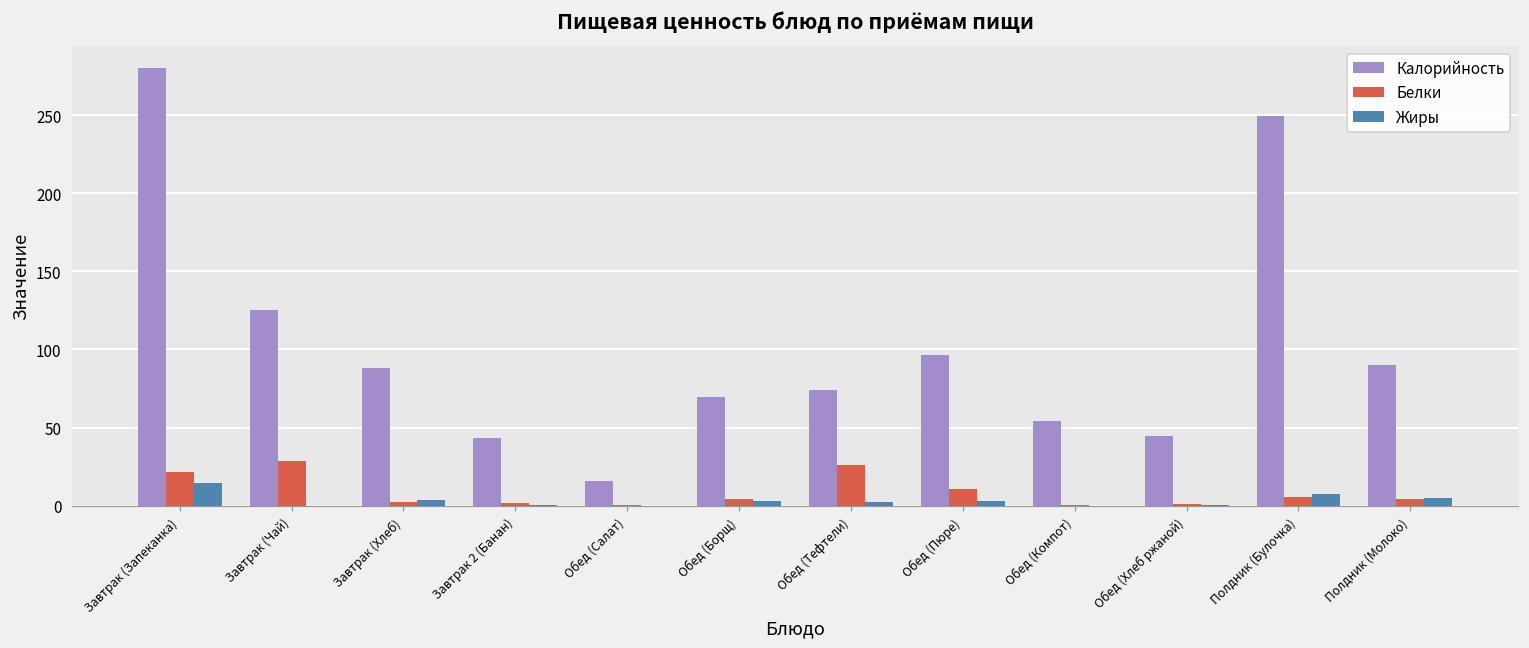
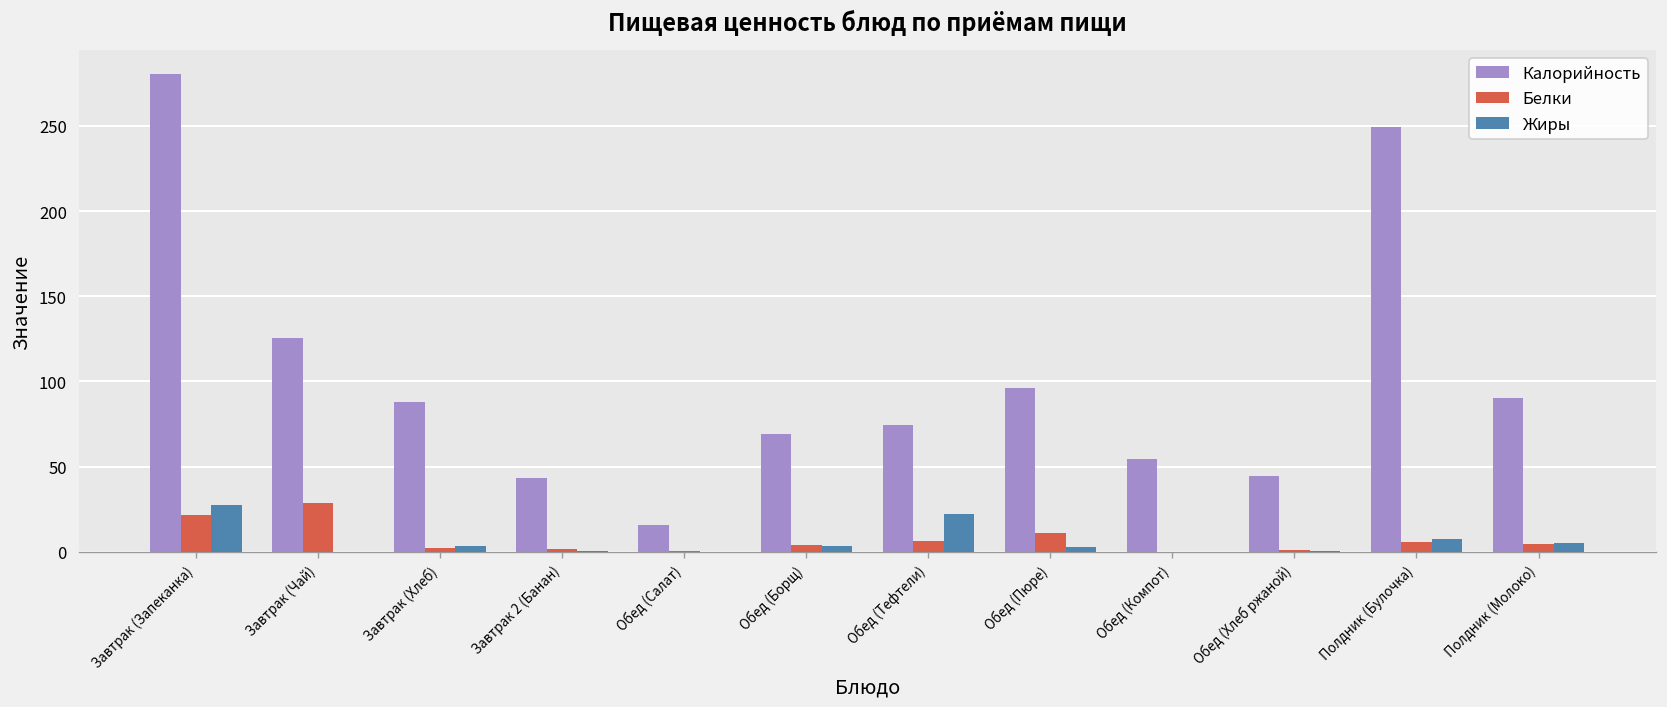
  {
    "Калорийность": {
      "Завтрак (Запеканка)": 280,
      "Завтрак (Чай)": 125,
      "Завтрак (Хлеб)": 88,
      "Завтрак 2 (Банан)": 43,
      "Обед (Салат)": 16,
      "Обед (Борщ)": 69,
      "Обед (Тефтели)": 74,
      "Обед (Пюре)": 96,
      "Обед (Компот)": 54,
      "Обед (Хлеб ржаной)": 45,
      "Полдник (Булочка)": 250,
      "Полдник (Молоко)": 90
    },
    "Белки": {
      "Завтрак (Запеканка)": 22,
      "Завтрак (Чай)": 28,
      "Завтрак (Хлеб)": 2,
      "Обед (Борщ)": 4,
-     "Обед (Тефтели)": 26,
+     "Обед (Тефтели)": 6,
      "Обед (Пюре)": 11,
      "Полдник (Булочка)": 6,
      "Полдник (Молоко)": 4
    },
    "Жиры": {
-     "Завтрак (Запеканка)": 15,
+     "Завтрак (Запеканка)": 27,
      "Завтрак (Хлеб)": 3,
      "Обед (Борщ)": 3,
-     "Обед (Тефтели)": 2,
+     "Обед (Тефтели)": 22,
      "Обед (Пюре)": 3,
      "Обед (Компот)": 0,
      "Полдник (Булочка)": 7,
      "Полдник (Молоко)": 5
    }
  }
